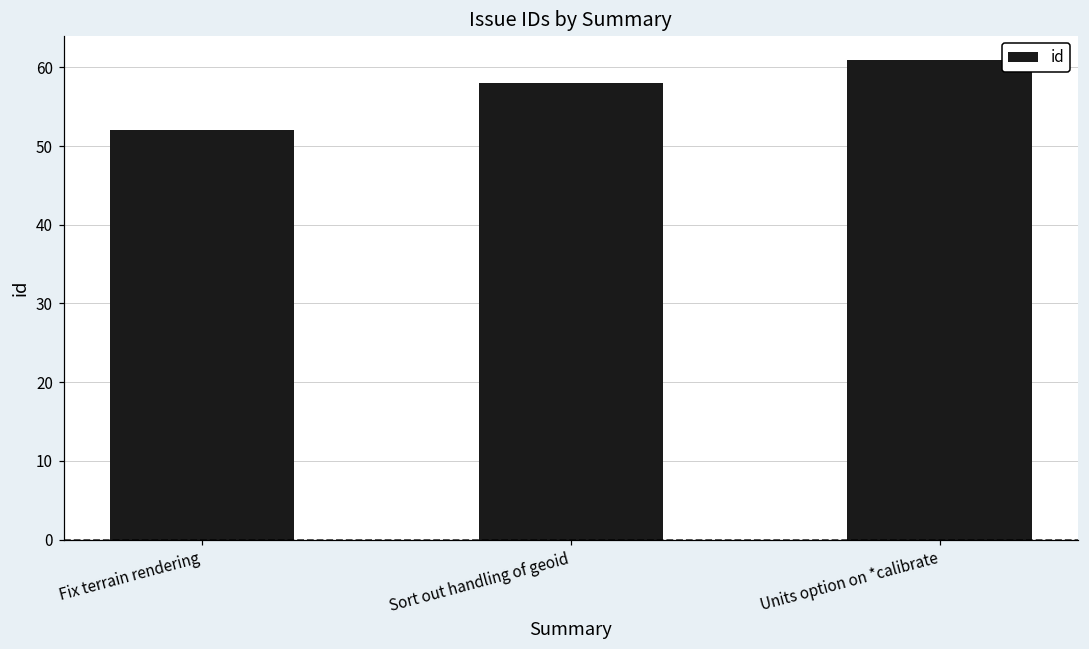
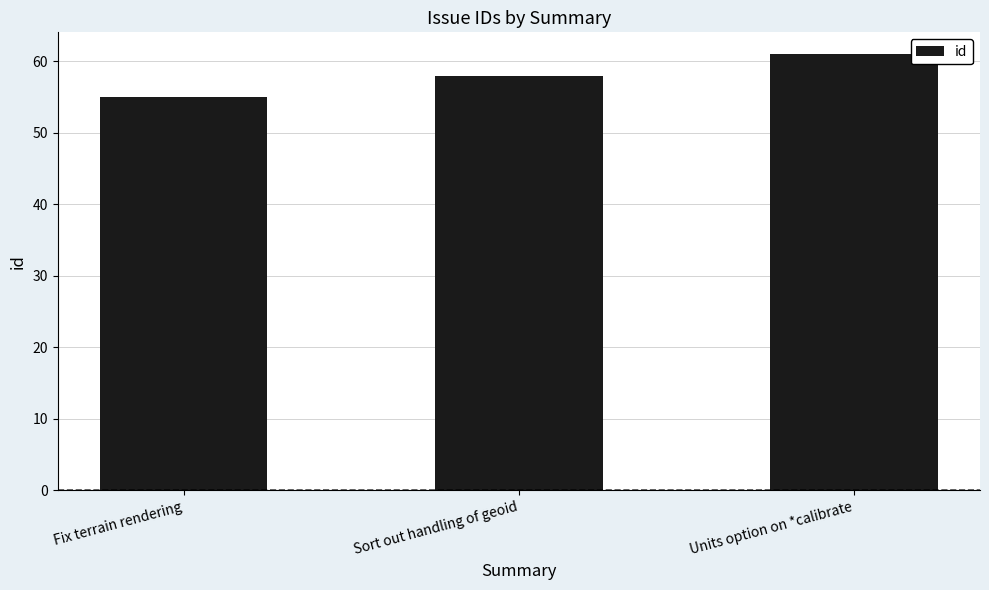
  {
-   "Fix terrain rendering": 52,
+   "Fix terrain rendering": 55,
    "Sort out handling of geoid": 58,
    "Units option on *calibrate": 61
  }
